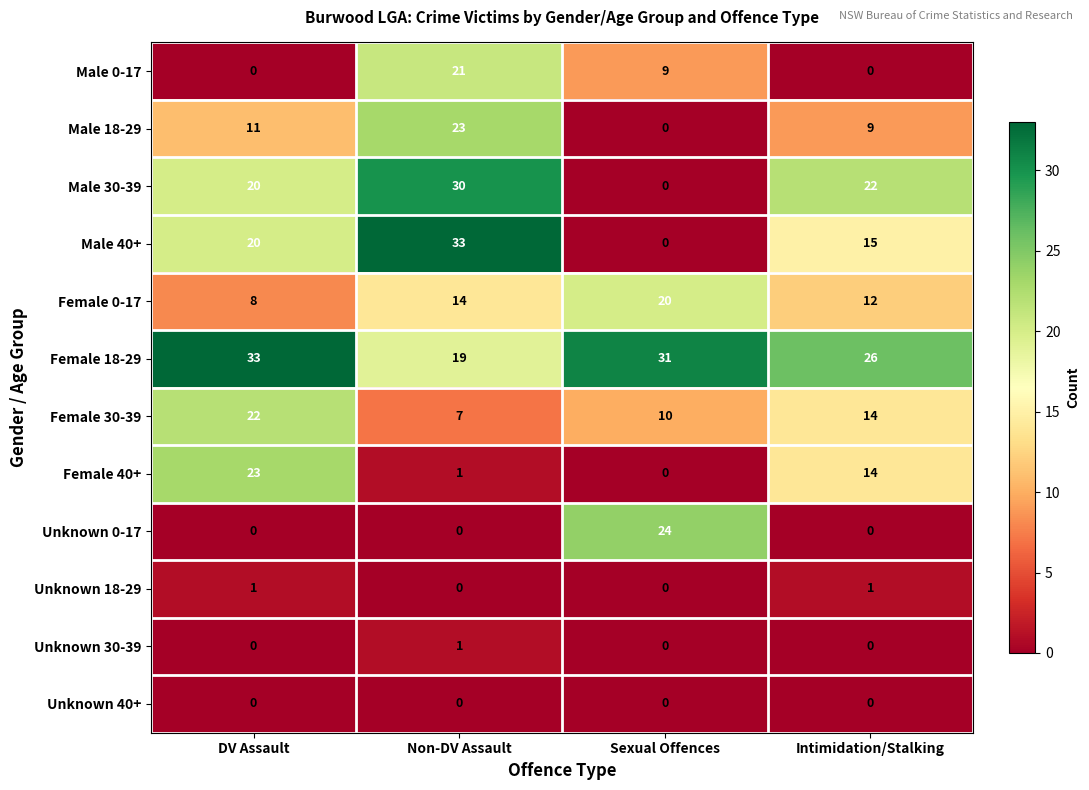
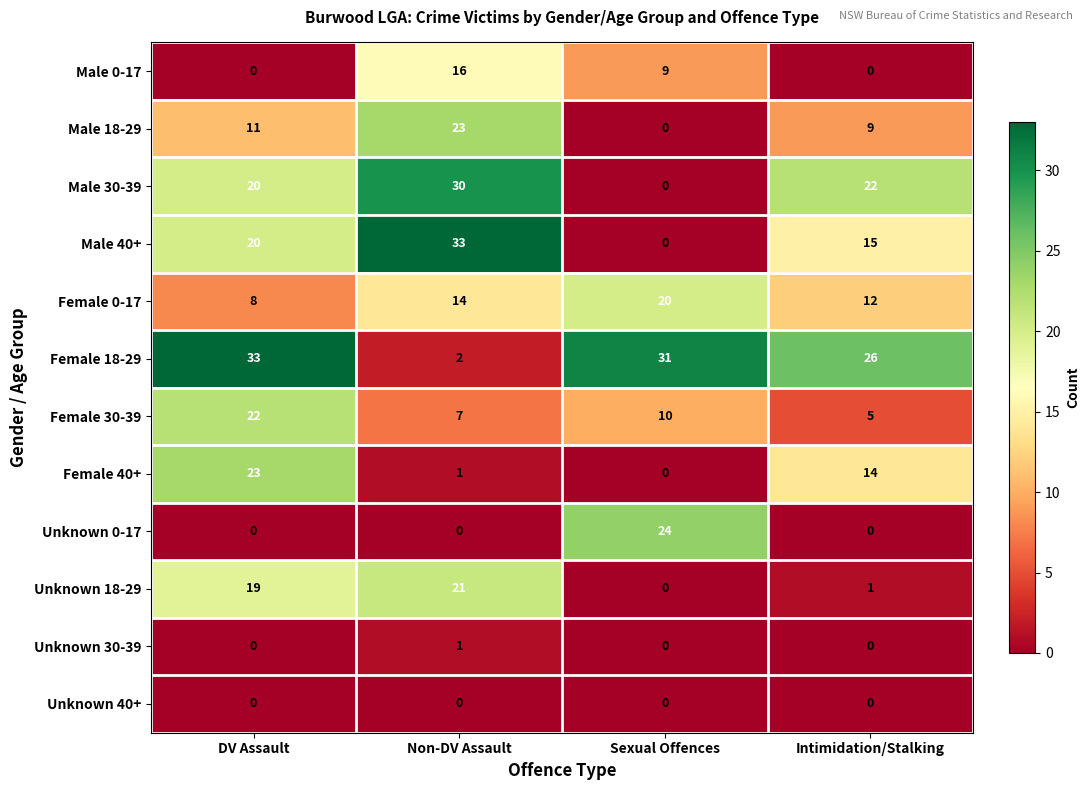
  {
    "Male 0-17": {
      "DV Assault": 0,
-     "Non-DV Assault": 21,
+     "Non-DV Assault": 16,
      "Sexual Offences": 9,
      "Intimidation/Stalking": 0
    },
    "Male 18-29": {
      "DV Assault": 11,
      "Non-DV Assault": 23,
      "Sexual Offences": 0,
      "Intimidation/Stalking": 9
    },
    "Male 30-39": {
      "DV Assault": 20,
      "Non-DV Assault": 30,
      "Sexual Offences": 0,
      "Intimidation/Stalking": 22
    },
    "Male 40+": {
      "DV Assault": 20,
      "Non-DV Assault": 33,
      "Sexual Offences": 0,
      "Intimidation/Stalking": 15
    },
    "Female 0-17": {
      "DV Assault": 8,
      "Non-DV Assault": 14,
      "Sexual Offences": 20,
      "Intimidation/Stalking": 12
    },
    "Female 18-29": {
      "DV Assault": 33,
-     "Non-DV Assault": 19,
+     "Non-DV Assault": 2,
      "Sexual Offences": 31,
      "Intimidation/Stalking": 26
    },
    "Female 30-39": {
      "DV Assault": 22,
      "Non-DV Assault": 7,
      "Sexual Offences": 10,
-     "Intimidation/Stalking": 14
+     "Intimidation/Stalking": 5
    },
    "Female 40+": {
      "DV Assault": 23,
      "Non-DV Assault": 1,
      "Sexual Offences": 0,
      "Intimidation/Stalking": 14
    },
    "Unknown 0-17": {
      "DV Assault": 0,
      "Non-DV Assault": 0,
      "Sexual Offences": 24,
      "Intimidation/Stalking": 0
    },
    "Unknown 18-29": {
-     "DV Assault": 1,
-     "Non-DV Assault": 0,
+     "DV Assault": 19,
+     "Non-DV Assault": 21,
      "Sexual Offences": 0,
      "Intimidation/Stalking": 1
    },
    "Unknown 30-39": {
      "DV Assault": 0,
      "Non-DV Assault": 1,
      "Sexual Offences": 0,
      "Intimidation/Stalking": 0
    },
    "Unknown 40+": {
      "DV Assault": 0,
      "Non-DV Assault": 0,
      "Sexual Offences": 0,
      "Intimidation/Stalking": 0
    }
  }
